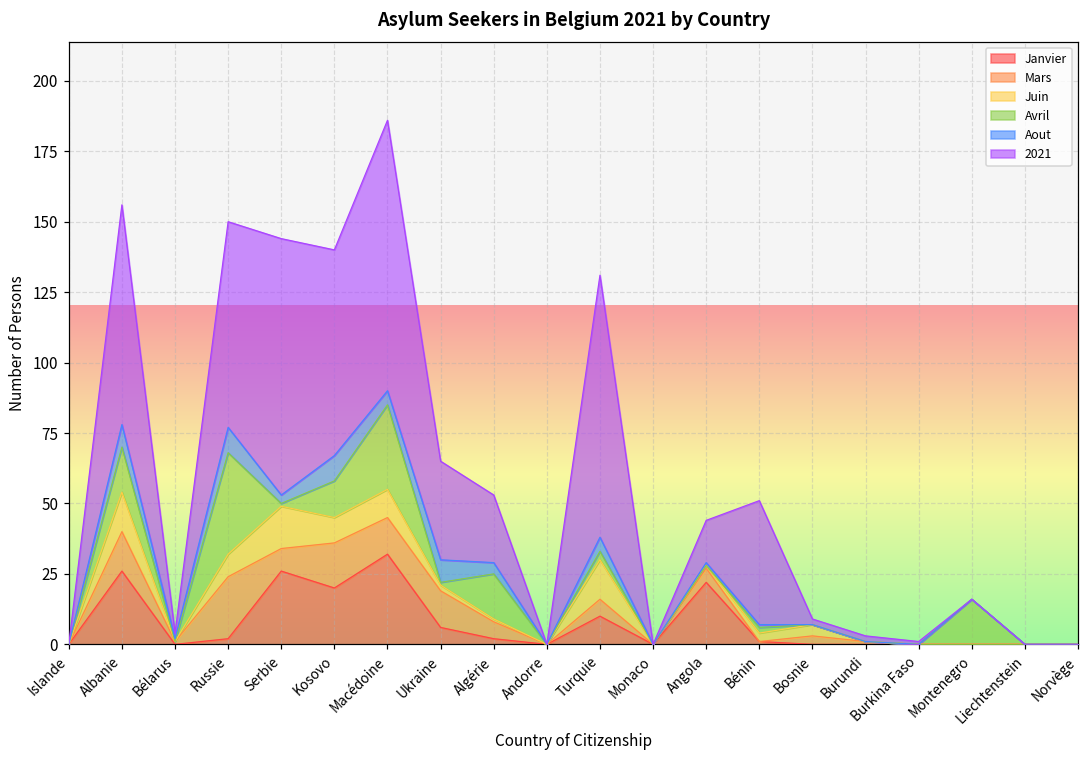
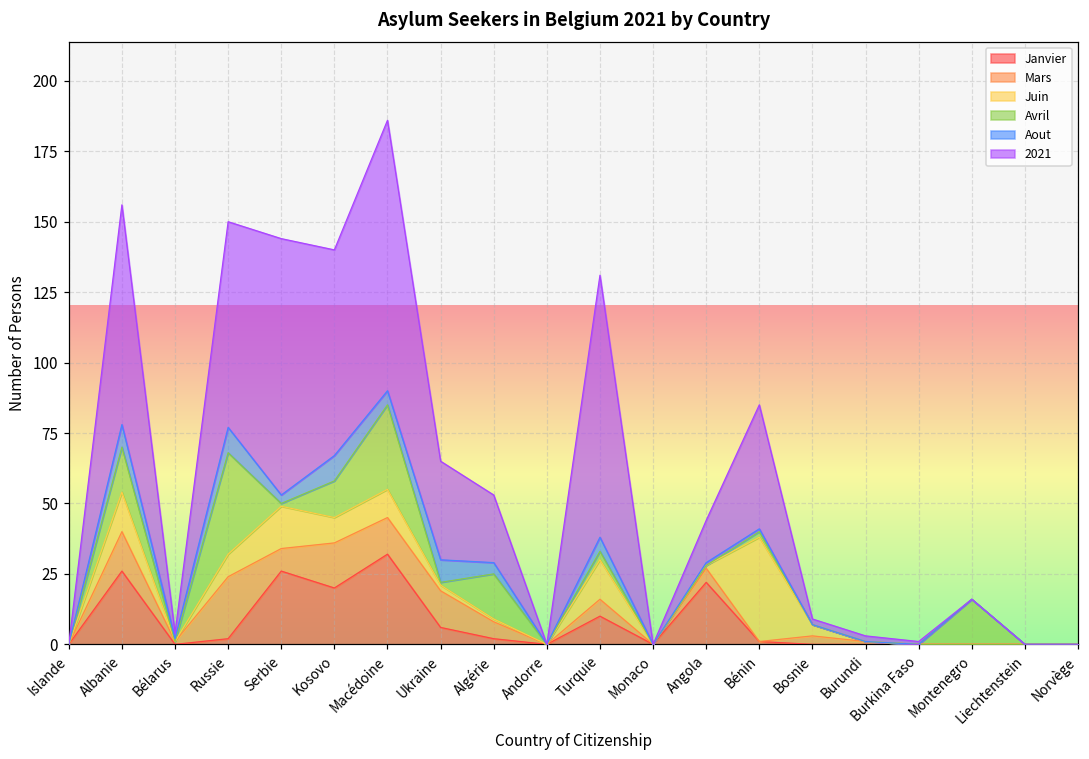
  {
    "Janvier": {
      "Albanie": 26,
      "Bélarus": 0,
      "Russie": 2,
      "Serbie": 26,
      "Kosovo": 20,
      "Macédoine": 32,
      "Ukraine": 6,
      "Algérie": 2,
      "Turquie": 10,
      "Angola": 22,
      "Bosnie": 0,
      "Burundi": 0
    },
    "Mars": {
      "Albanie": 14,
      "Russie": 22,
      "Serbie": 8,
      "Kosovo": 16,
      "Macédoine": 13,
      "Ukraine": 13,
      "Algérie": 6,
      "Turquie": 6,
      "Angola": 5,
      "Bosnie": 3
    },
    "Juin": {
      "Albanie": 14,
      "Russie": 8,
      "Serbie": 15,
      "Kosovo": 9,
      "Macédoine": 10,
      "Ukraine": 2,
      "Algérie": 1,
      "Turquie": 14,
-     "Bénin": 3
+     "Bénin": 37
    },
    "Avril": {
      "Albanie": 16,
      "Russie": 36,
      "Serbie": 1,
      "Kosovo": 13,
      "Macédoine": 30,
      "Ukraine": 1,
      "Algérie": 16,
      "Turquie": 3,
      "Bénin": 2
    },
    "Aout": {
      "Albanie": 8,
      "Bélarus": 1,
      "Russie": 9,
      "Serbie": 3,
      "Kosovo": 9,
      "Macédoine": 5,
      "Ukraine": 8,
      "Algérie": 4,
      "Turquie": 5,
      "Bénin": 1
    },
    "2021": {
      "Albanie": 78,
      "Bélarus": 2,
      "Russie": 73,
      "Serbie": 91,
      "Kosovo": 73,
      "Macédoine": 96,
      "Ukraine": 35,
      "Algérie": 24,
      "Turquie": 93,
      "Angola": 15,
      "Bénin": 44,
      "Bosnie": 2,
      "Burundi": 2,
      "Burkina Faso": 1
    }
  }
